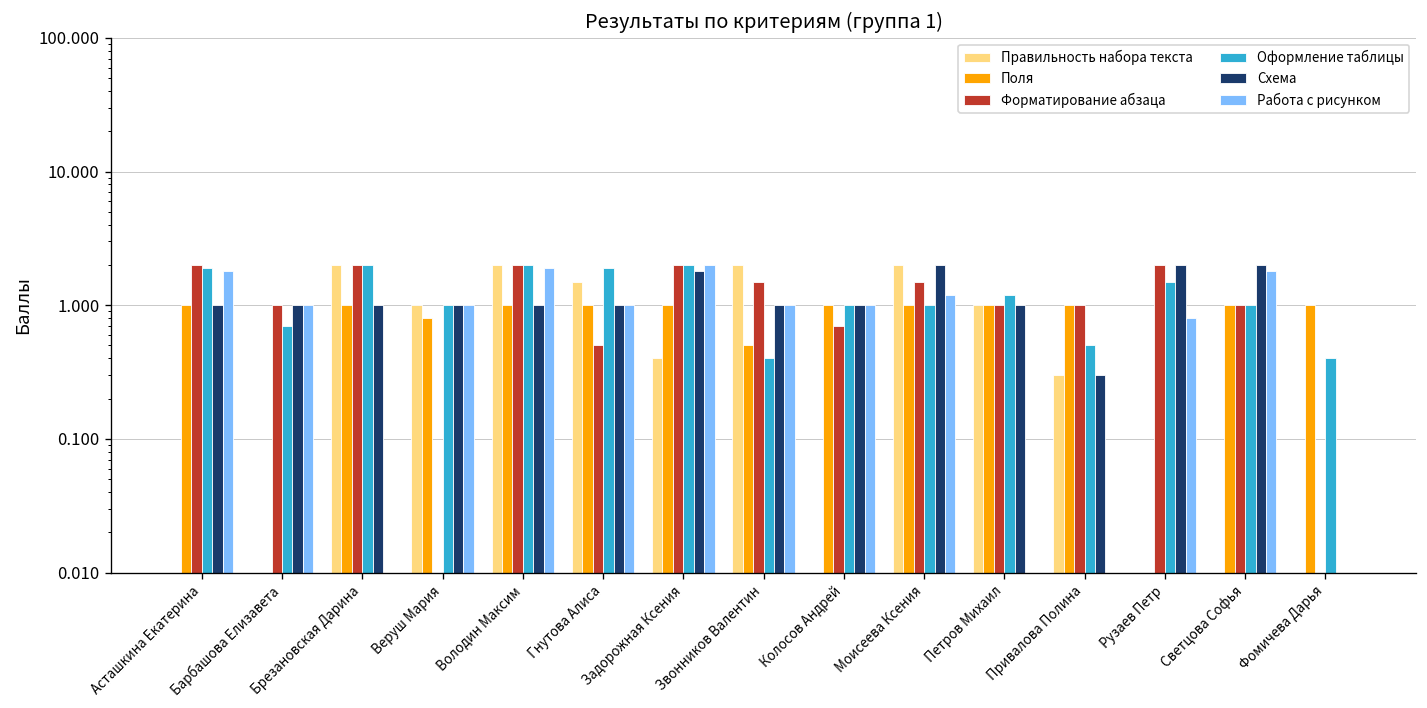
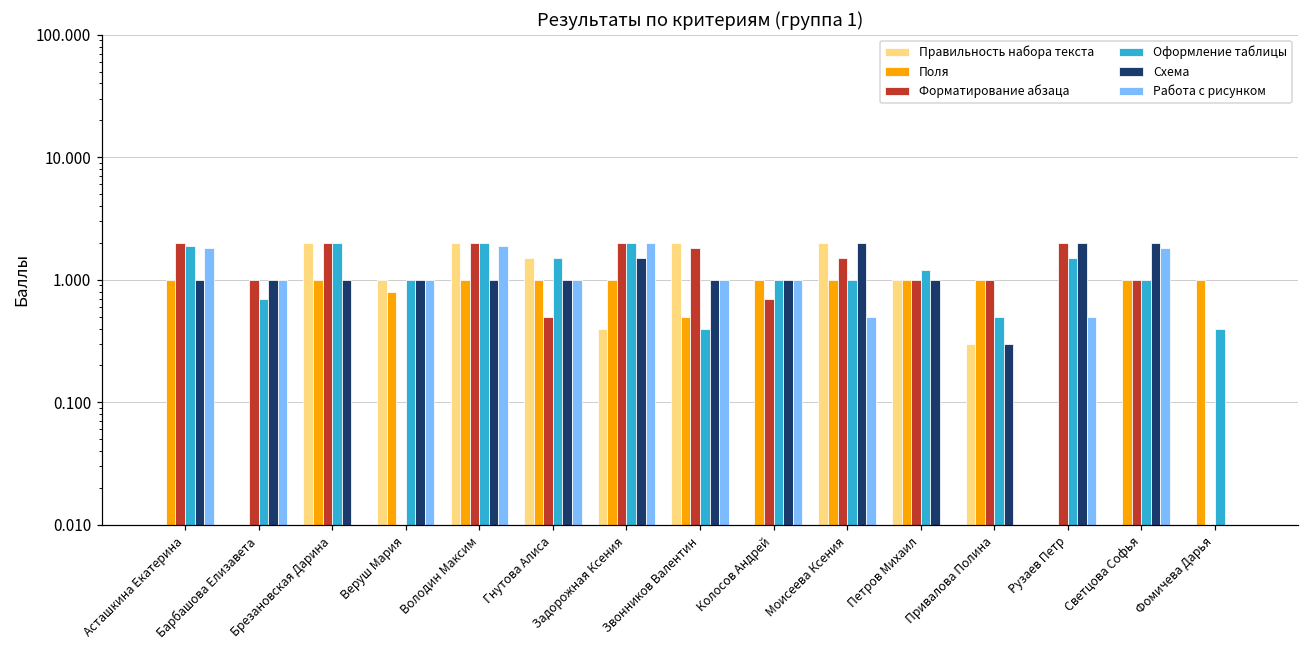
  {
    "Правильность набора текста": {
      "Брезановская Дарина": 2.0,
      "Веруш Мария": 1.0,
      "Володин Максим": 2.0,
      "Гнутова Алиса": 1.5,
      "Задорожная Ксения": 0.4,
      "Звонников Валентин": 2.0,
      "Моисеева Ксения": 2.0,
      "Петров Михаил": 1.0,
      "Привалова Полина": 0.3
    },
    "Поля": {
      "Асташкина Екатерина": 1.0,
      "Брезановская Дарина": 1.0,
      "Веруш Мария": 0.8,
      "Володин Максим": 1.0,
      "Гнутова Алиса": 1.0,
      "Задорожная Ксения": 1.0,
      "Звонников Валентин": 0.5,
      "Колосов Андрей": 1.0,
      "Моисеева Ксения": 1.0,
      "Петров Михаил": 1.0,
      "Привалова Полина": 1.0,
      "Светцова Софья": 1.0,
      "Фомичева Дарья": 1.0
    },
    "Форматирование абзаца": {
      "Асташкина Екатерина": 2.0,
      "Барбашова Елизавета": 1.0,
      "Брезановская Дарина": 2.0,
      "Володин Максим": 2.0,
      "Гнутова Алиса": 0.5,
      "Задорожная Ксения": 2.0,
-     "Звонников Валентин": 1.5,
+     "Звонников Валентин": 1.8,
      "Колосов Андрей": 0.7,
      "Моисеева Ксения": 1.5,
      "Петров Михаил": 1.0,
      "Привалова Полина": 1.0,
      "Рузаев Петр": 2.0,
      "Светцова Софья": 1.0
    },
    "Оформление таблицы": {
      "Асташкина Екатерина": 1.9,
      "Барбашова Елизавета": 0.7,
      "Брезановская Дарина": 2.0,
      "Веруш Мария": 1.0,
      "Володин Максим": 2.0,
-     "Гнутова Алиса": 1.9,
+     "Гнутова Алиса": 1.5,
      "Задорожная Ксения": 2.0,
      "Звонников Валентин": 0.4,
      "Колосов Андрей": 1.0,
      "Моисеева Ксения": 1.0,
      "Петров Михаил": 1.2,
      "Привалова Полина": 0.5,
      "Рузаев Петр": 1.5,
      "Светцова Софья": 1.0,
      "Фомичева Дарья": 0.4
    },
    "Схема": {
      "Асташкина Екатерина": 1.0,
      "Барбашова Елизавета": 1.0,
      "Брезановская Дарина": 1.0,
      "Веруш Мария": 1.0,
      "Володин Максим": 1.0,
      "Гнутова Алиса": 1.0,
-     "Задорожная Ксения": 1.8,
+     "Задорожная Ксения": 1.5,
      "Звонников Валентин": 1.0,
      "Колосов Андрей": 1.0,
      "Моисеева Ксения": 2.0,
      "Петров Михаил": 1.0,
      "Привалова Полина": 0.3,
      "Рузаев Петр": 2.0,
      "Светцова Софья": 2.0
    },
    "Работа с рисунком": {
      "Асташкина Екатерина": 1.8,
      "Барбашова Елизавета": 1.0,
      "Веруш Мария": 1.0,
      "Володин Максим": 1.9,
      "Гнутова Алиса": 1.0,
      "Задорожная Ксения": 2.0,
      "Звонников Валентин": 1.0,
      "Колосов Андрей": 1.0,
-     "Моисеева Ксения": 1.2,
-     "Рузаев Петр": 0.8,
+     "Моисеева Ксения": 0.5,
+     "Рузаев Петр": 0.5,
      "Светцова Софья": 1.8
    }
  }
